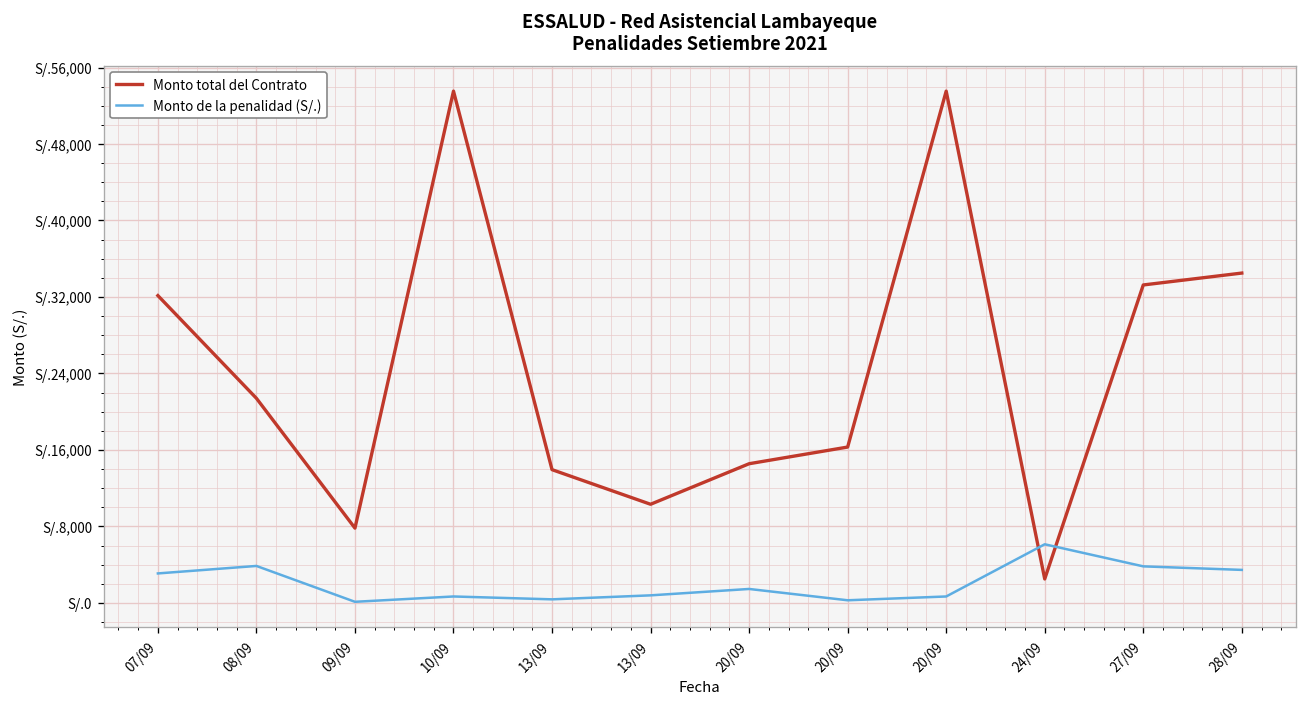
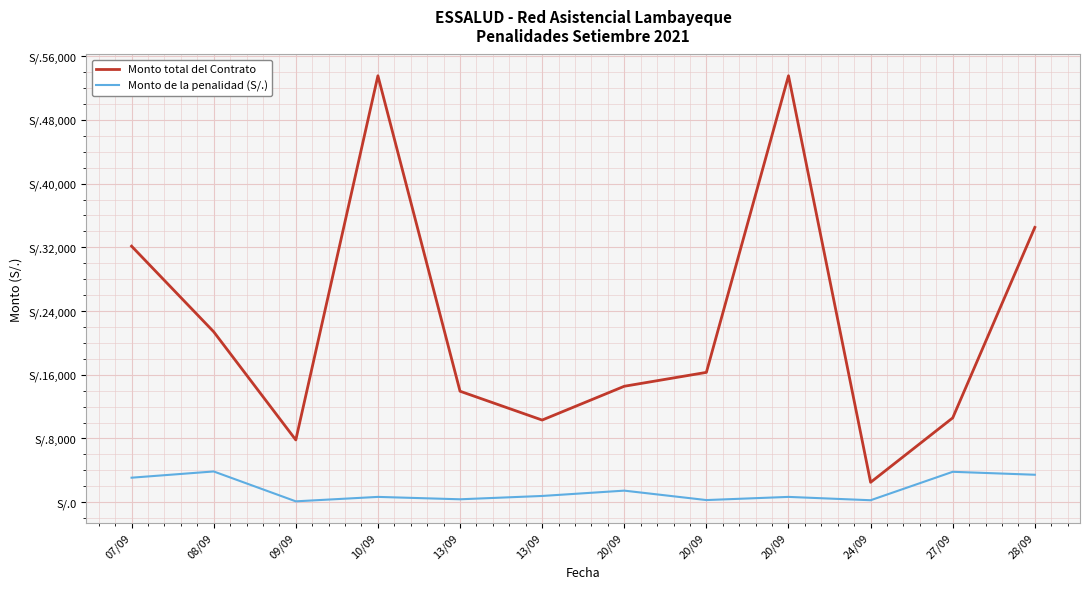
  {
    "Monto total del Contrato": {
      "07/09": "S/.32,000",
      "08/09": "S/.21,000",
      "09/09": "S/.8,000",
      "10/09": "S/.54,000",
      "24/09": "S/.3,000",
-     "27/09": "S/.33,000",
+     "27/09": "S/.11,000",
      "28/09": "S/.35,000"
    },
    "Monto de la penalidad (S/.)": {
      "07/09": "S/.3,000",
      "08/09": "S/.4,000",
      "09/09": "S/.0",
      "10/09": "S/.1,000",
-     "24/09": "S/.6,000",
+     "24/09": "S/.0",
      "27/09": "S/.4,000",
      "28/09": "S/.3,000"
    }
  }
